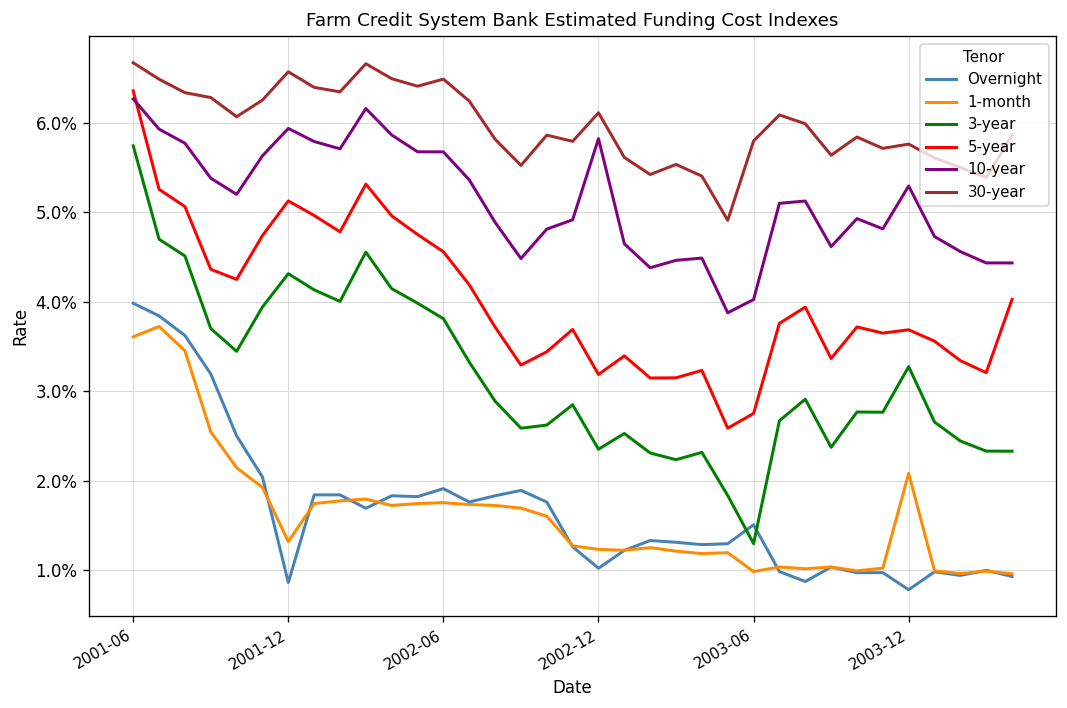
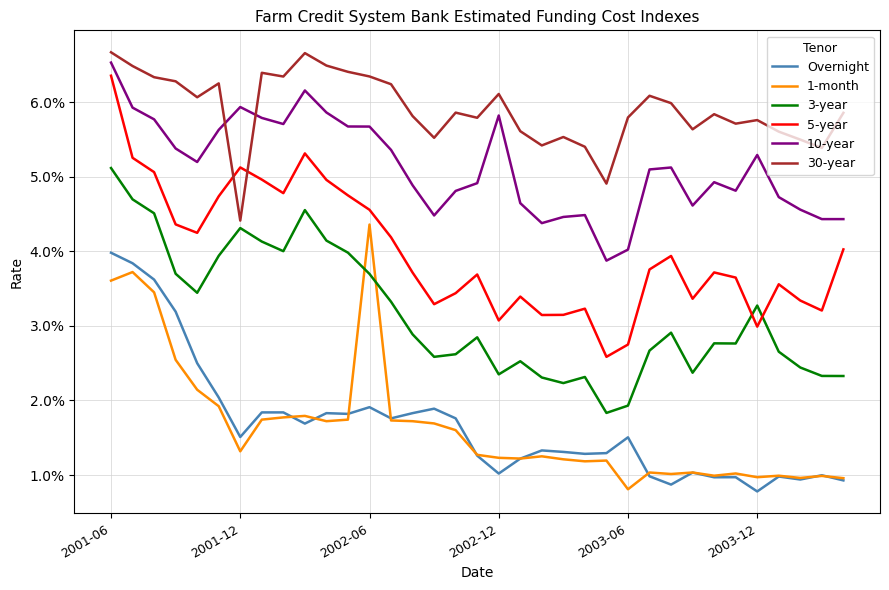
  {
    "Overnight": {
      "2001-06": "4.0%",
-     "2001-12": "0.9%",
+     "2001-12": "1.5%",
      "2002-06": "1.9%",
      "2002-12": "1.0%",
      "2003-06": "1.5%",
      "2003-12": "0.8%"
    },
    "1-month": {
      "2001-06": "3.6%",
      "2001-12": "1.3%",
-     "2002-06": "1.8%",
+     "2002-06": "4.4%",
      "2002-12": "1.2%",
-     "2003-06": "1.0%",
-     "2003-12": "2.1%"
+     "2003-06": "0.8%",
+     "2003-12": "1.0%"
    },
    "3-year": {
-     "2001-06": "5.7%",
+     "2001-06": "5.1%",
      "2001-12": "4.3%",
-     "2002-06": "3.8%",
+     "2002-06": "3.7%",
      "2002-12": "2.4%",
-     "2003-06": "1.3%",
+     "2003-06": "1.9%",
      "2003-12": "3.3%"
    },
    "5-year": {
      "2001-06": "6.4%",
      "2001-12": "5.1%",
      "2002-06": "4.6%",
-     "2002-12": "3.2%",
+     "2002-12": "3.1%",
      "2003-06": "2.8%",
-     "2003-12": "3.7%"
+     "2003-12": "3.0%"
    },
    "10-year": {
-     "2001-06": "6.3%",
+     "2001-06": "6.5%",
      "2001-12": "5.9%",
      "2002-06": "5.7%",
      "2002-12": "5.8%",
      "2003-06": "4.0%",
      "2003-12": "5.3%"
    },
    "30-year": {
      "2001-06": "6.7%",
-     "2001-12": "6.6%",
-     "2002-06": "6.5%",
+     "2001-12": "4.4%",
+     "2002-06": "6.3%",
      "2002-12": "6.1%",
      "2003-06": "5.8%",
      "2003-12": "5.8%"
    }
  }
